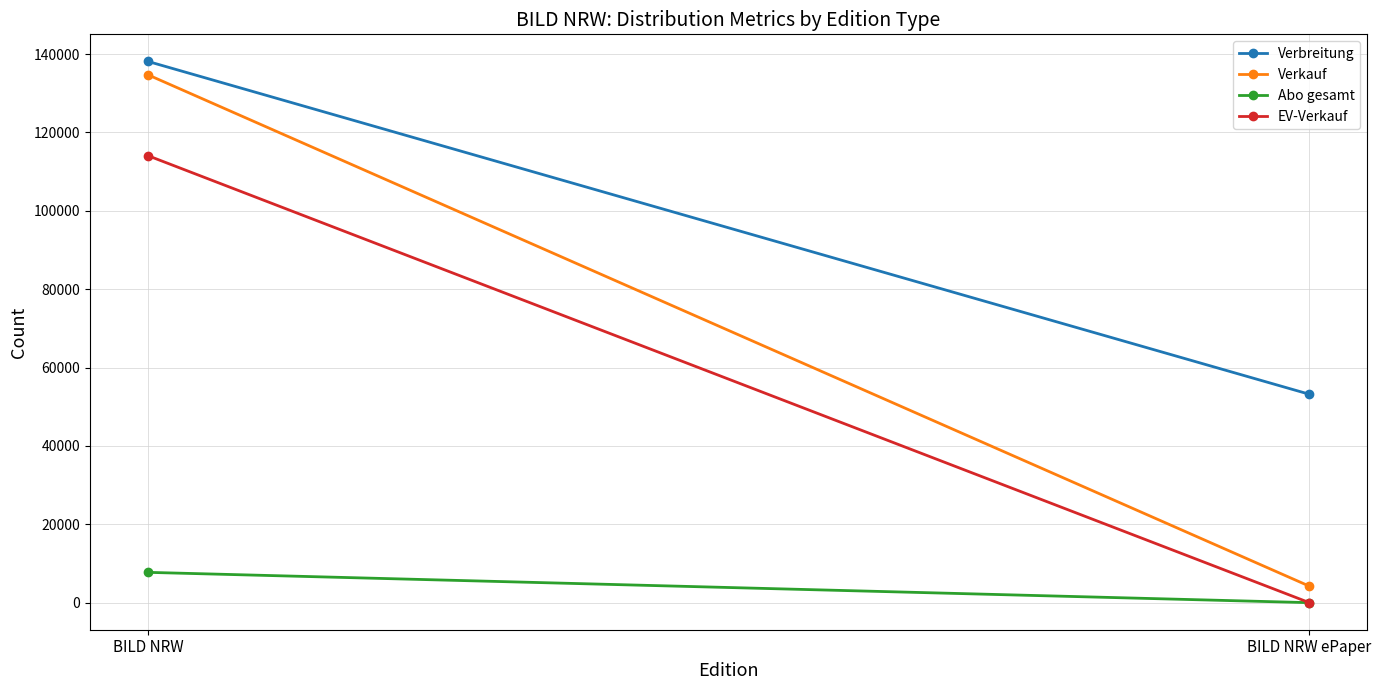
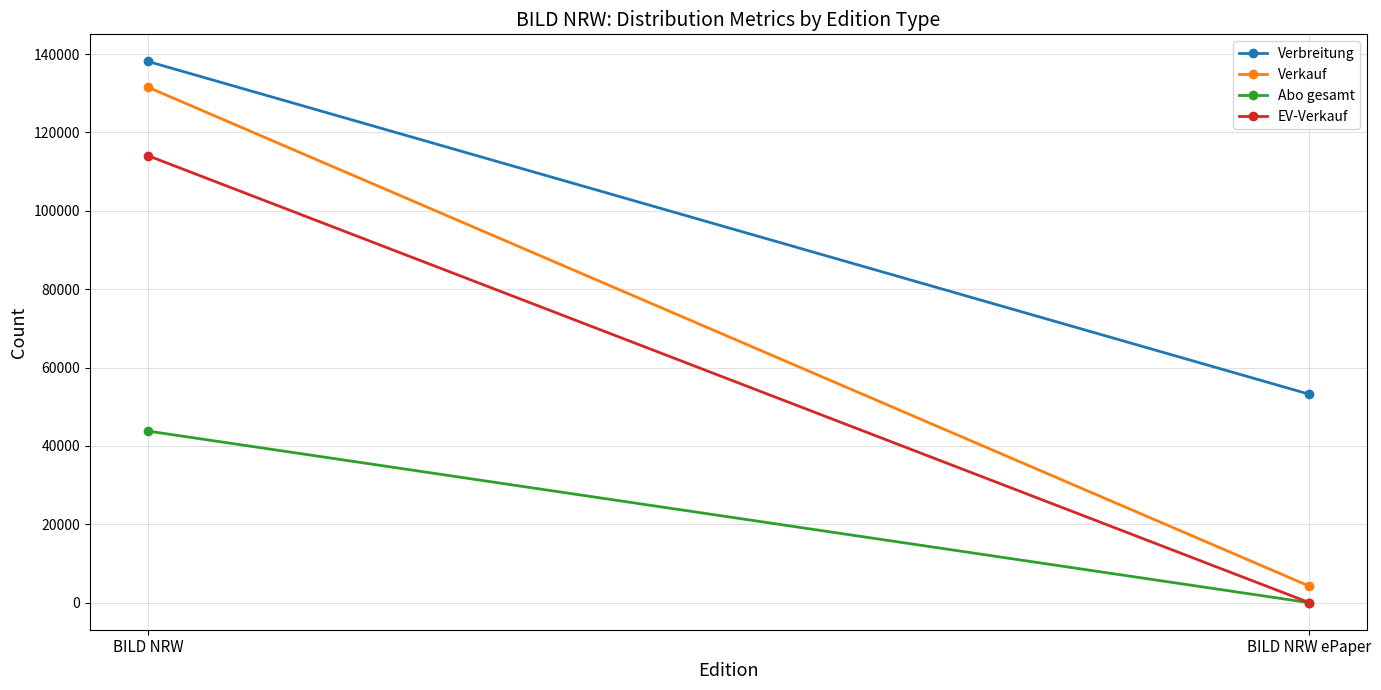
  {
    "Verbreitung": {
      "BILD NRW": 138000,
      "BILD NRW ePaper": 53000
    },
    "Verkauf": {
-     "BILD NRW": 135000,
+     "BILD NRW": 132000,
      "BILD NRW ePaper": 4000
    },
    "Abo gesamt": {
-     "BILD NRW": 8000
+     "BILD NRW": 44000
    },
    "EV-Verkauf": {
      "BILD NRW": 114000
    }
  }
